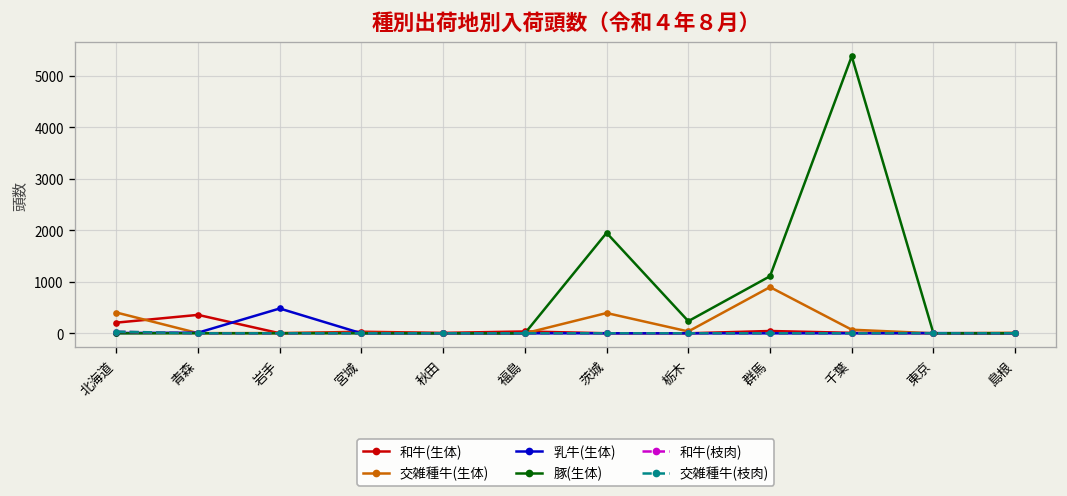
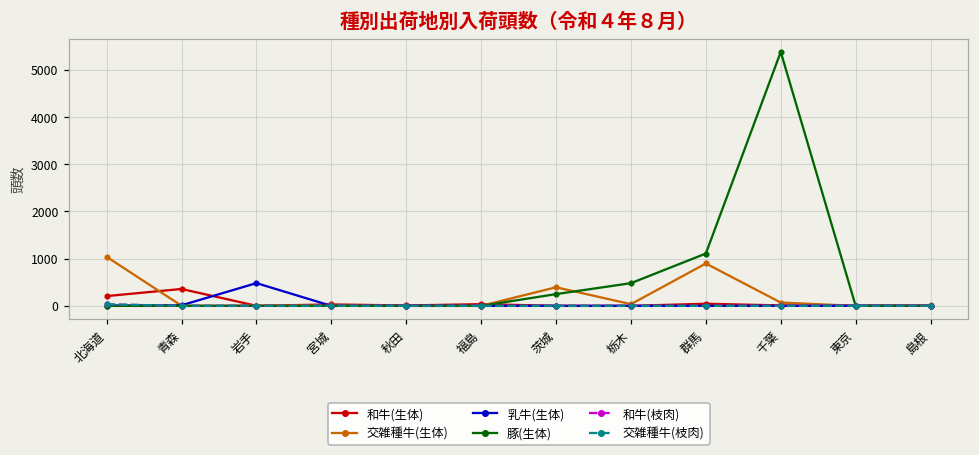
  {
    "和牛(生体)": {
      "北海道": 200,
      "青森": 400
    },
    "交雑種牛(生体)": {
-     "北海道": 400,
+     "北海道": 1000,
      "茨城": 400,
      "群馬": 900,
      "千葉": 100
    },
    "乳牛(生体)": {
      "岩手": 500
    },
    "豚(生体)": {
-     "茨城": 2000,
-     "栃木": 200,
+     "茨城": 200,
+     "栃木": 500,
      "群馬": 1100,
      "千葉": 5400
    }
  }
